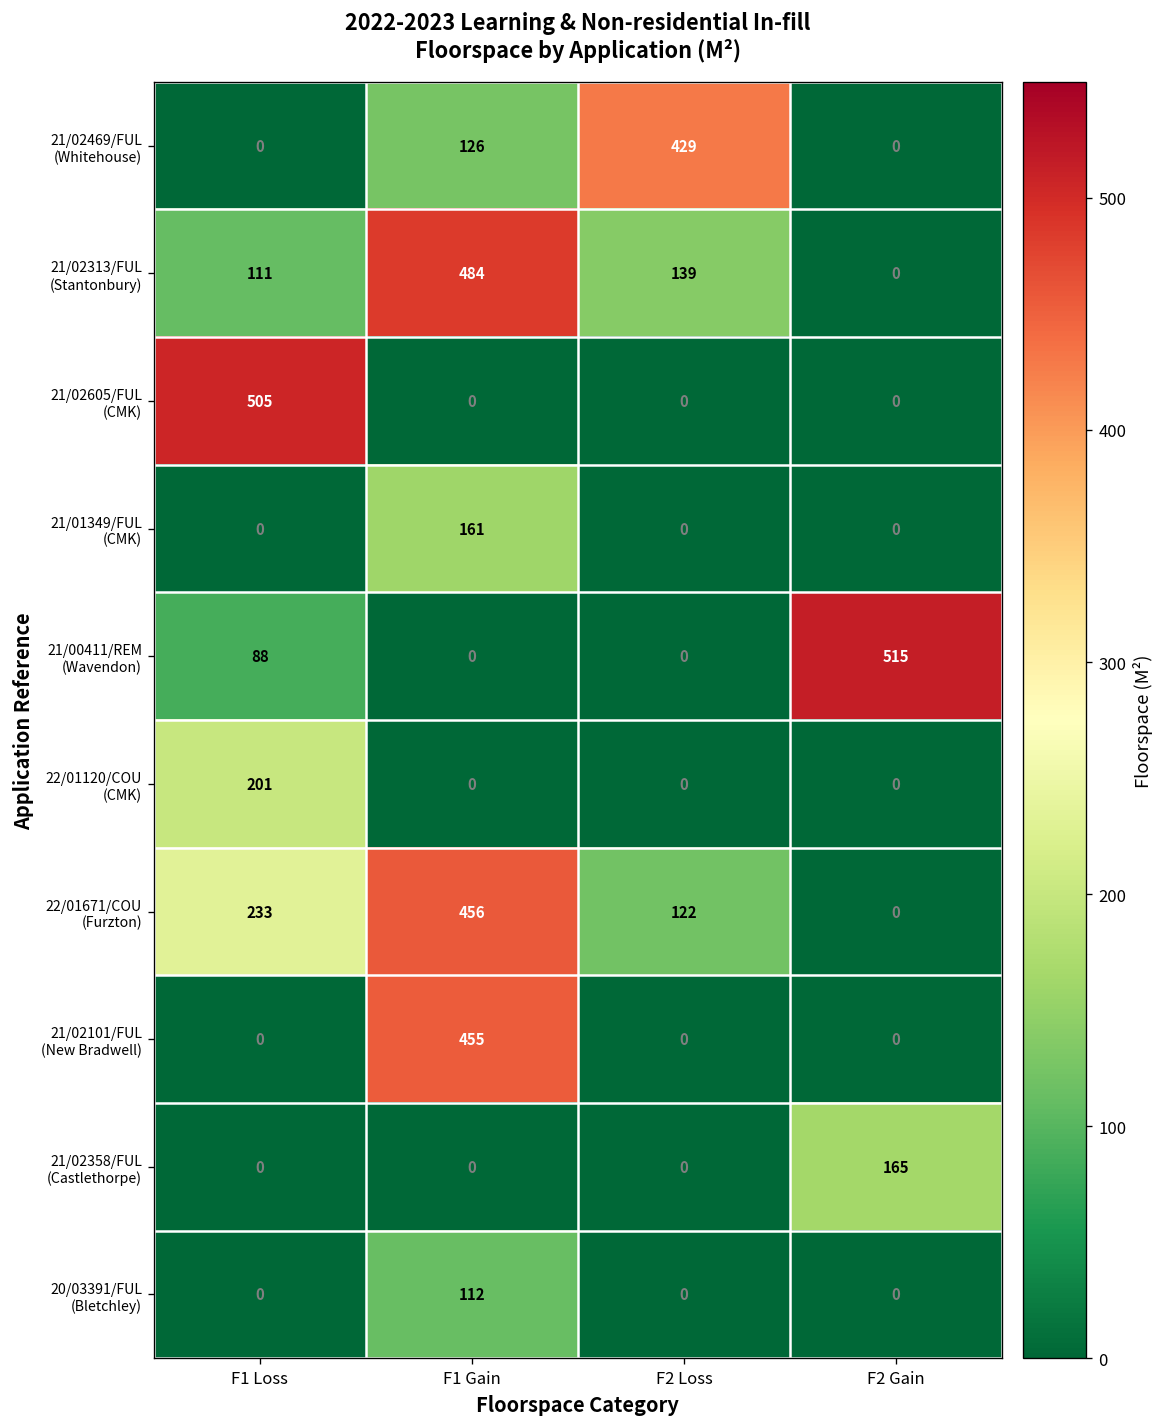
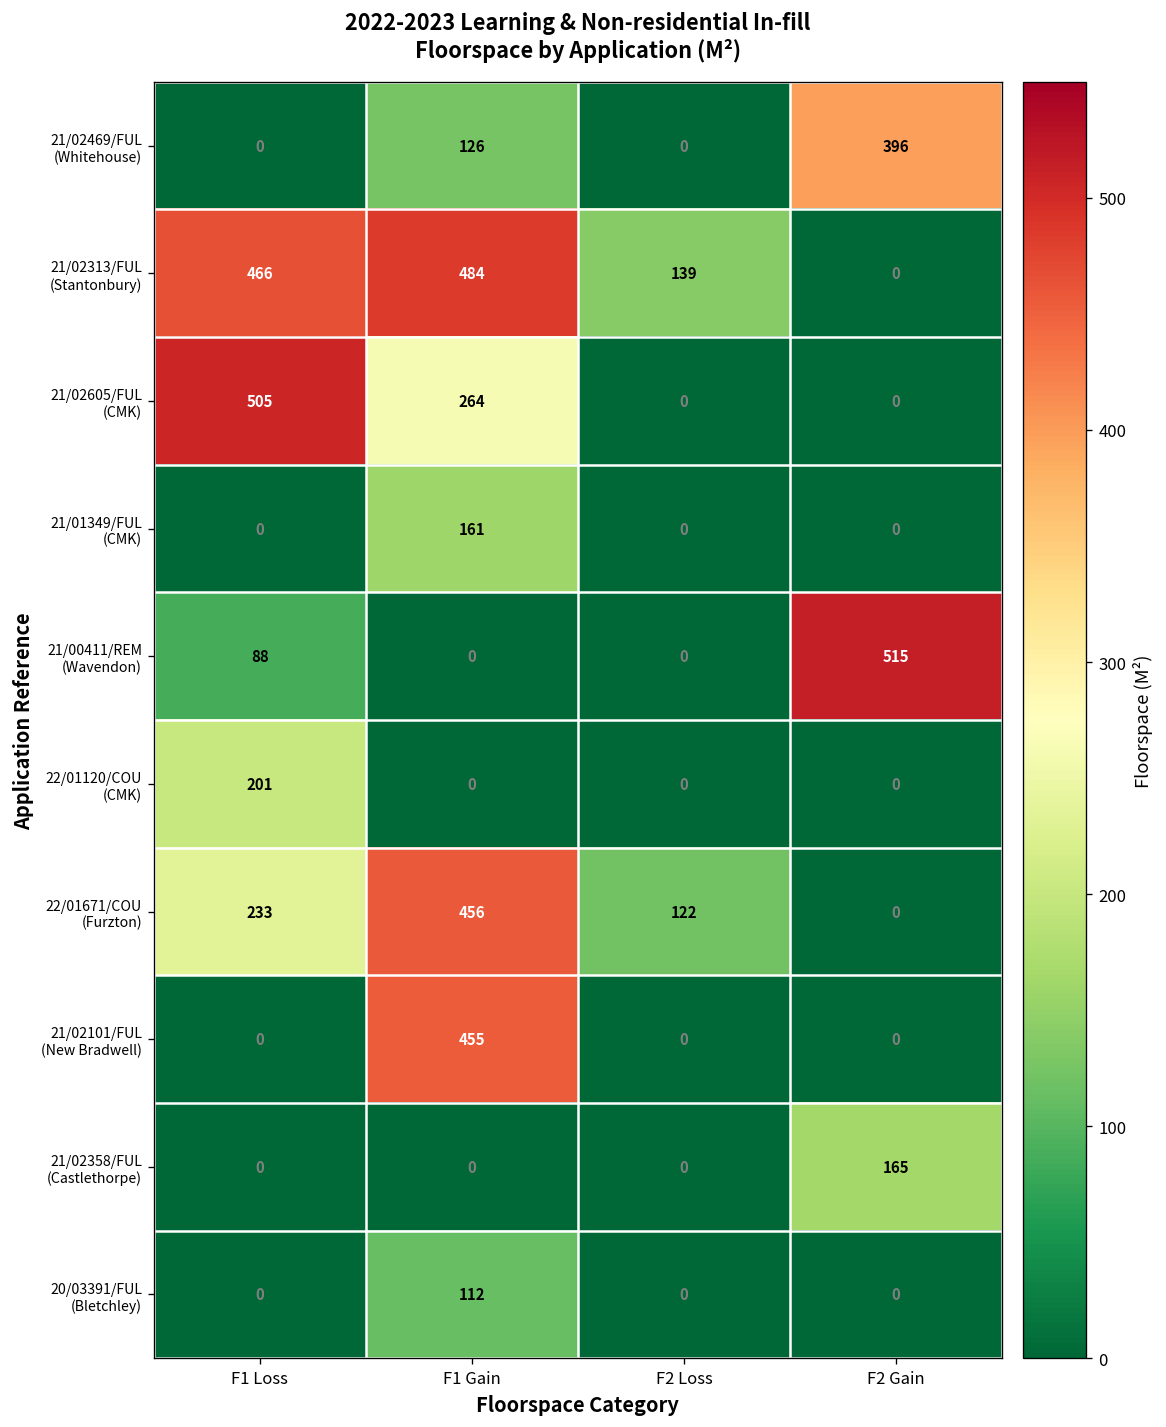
  {
    "21/02469/FUL (Whitehouse)": {
      "F1 Loss": 0,
      "F1 Gain": 126,
-     "F2 Loss": 429,
-     "F2 Gain": 0
+     "F2 Loss": 0,
+     "F2 Gain": 396
    },
    "21/02313/FUL (Stantonbury)": {
-     "F1 Loss": 111,
+     "F1 Loss": 466,
      "F1 Gain": 484,
      "F2 Loss": 139,
      "F2 Gain": 0
    },
    "21/02605/FUL (CMK)": {
      "F1 Loss": 505,
-     "F1 Gain": 0,
+     "F1 Gain": 264,
      "F2 Loss": 0,
      "F2 Gain": 0
    },
    "21/01349/FUL (CMK)": {
      "F1 Loss": 0,
      "F1 Gain": 161,
      "F2 Loss": 0,
      "F2 Gain": 0
    },
    "21/00411/REM (Wavendon)": {
      "F1 Loss": 88,
      "F1 Gain": 0,
      "F2 Loss": 0,
      "F2 Gain": 515
    },
    "22/01120/COU (CMK)": {
      "F1 Loss": 201,
      "F1 Gain": 0,
      "F2 Loss": 0,
      "F2 Gain": 0
    },
    "22/01671/COU (Furzton)": {
      "F1 Loss": 233,
      "F1 Gain": 456,
      "F2 Loss": 122,
      "F2 Gain": 0
    },
    "21/02101/FUL (New Bradwell)": {
      "F1 Loss": 0,
      "F1 Gain": 455,
      "F2 Loss": 0,
      "F2 Gain": 0
    },
    "21/02358/FUL (Castlethorpe)": {
      "F1 Loss": 0,
      "F1 Gain": 0,
      "F2 Loss": 0,
      "F2 Gain": 165
    },
    "20/03391/FUL (Bletchley)": {
      "F1 Loss": 0,
      "F1 Gain": 112,
      "F2 Loss": 0,
      "F2 Gain": 0
    }
  }
